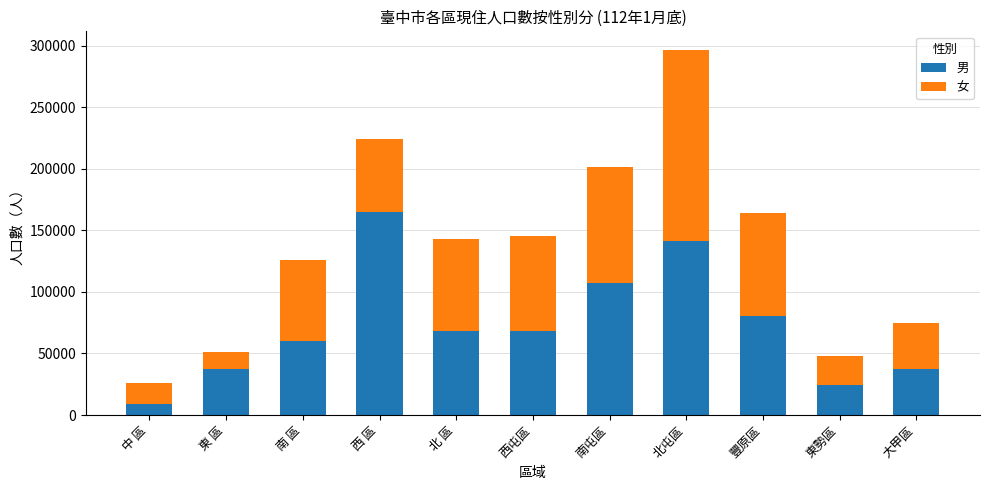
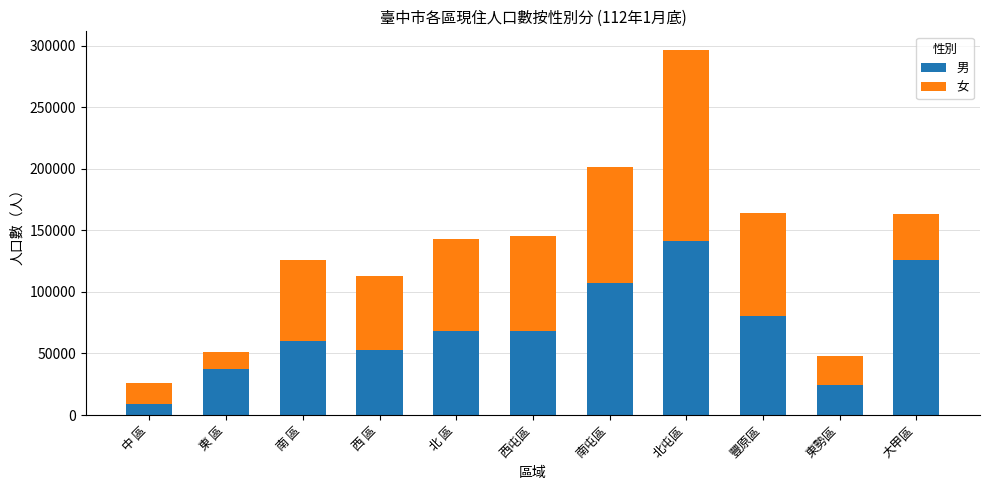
  {
    "男": {
      "中 區": 9000,
      "東 區": 37000,
      "南 區": 60000,
-     "西 區": 165000,
+     "西 區": 53000,
      "北 區": 68000,
      "西屯區": 69000,
      "南屯區": 107000,
      "北屯區": 141000,
      "豐原區": 80000,
      "東勢區": 24000,
-     "大甲區": 37000
+     "大甲區": 126000
    },
    "女": {
      "中 區": 18000,
      "東 區": 14000,
      "南 區": 66000,
      "西 區": 59000,
      "北 區": 75000,
      "西屯區": 77000,
      "南屯區": 94000,
      "北屯區": 156000,
      "豐原區": 83000,
      "東勢區": 23000,
      "大甲區": 37000
    }
  }
